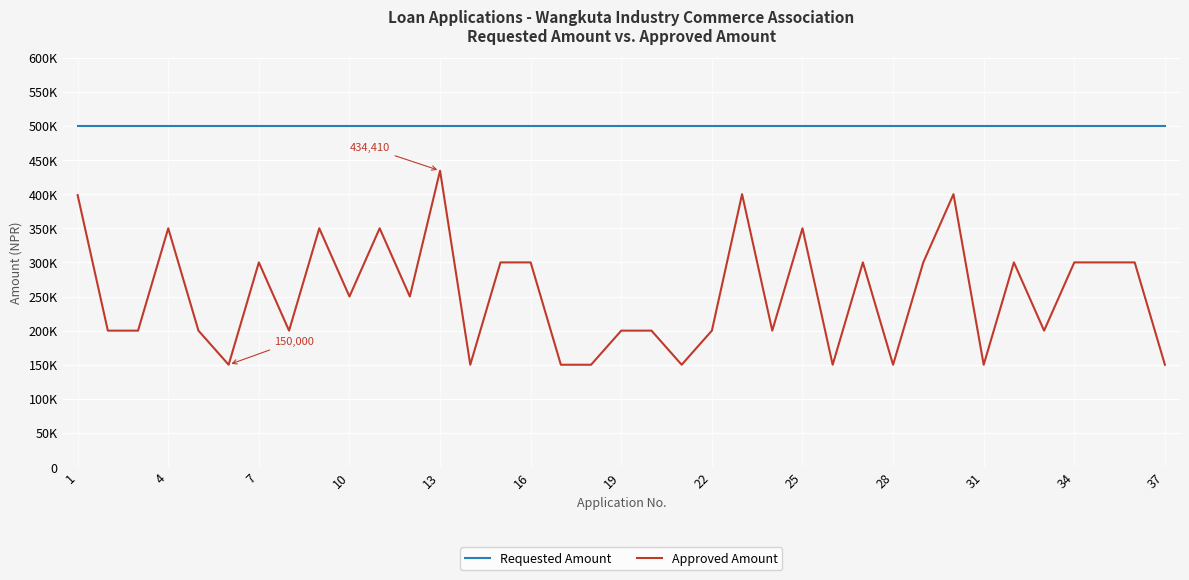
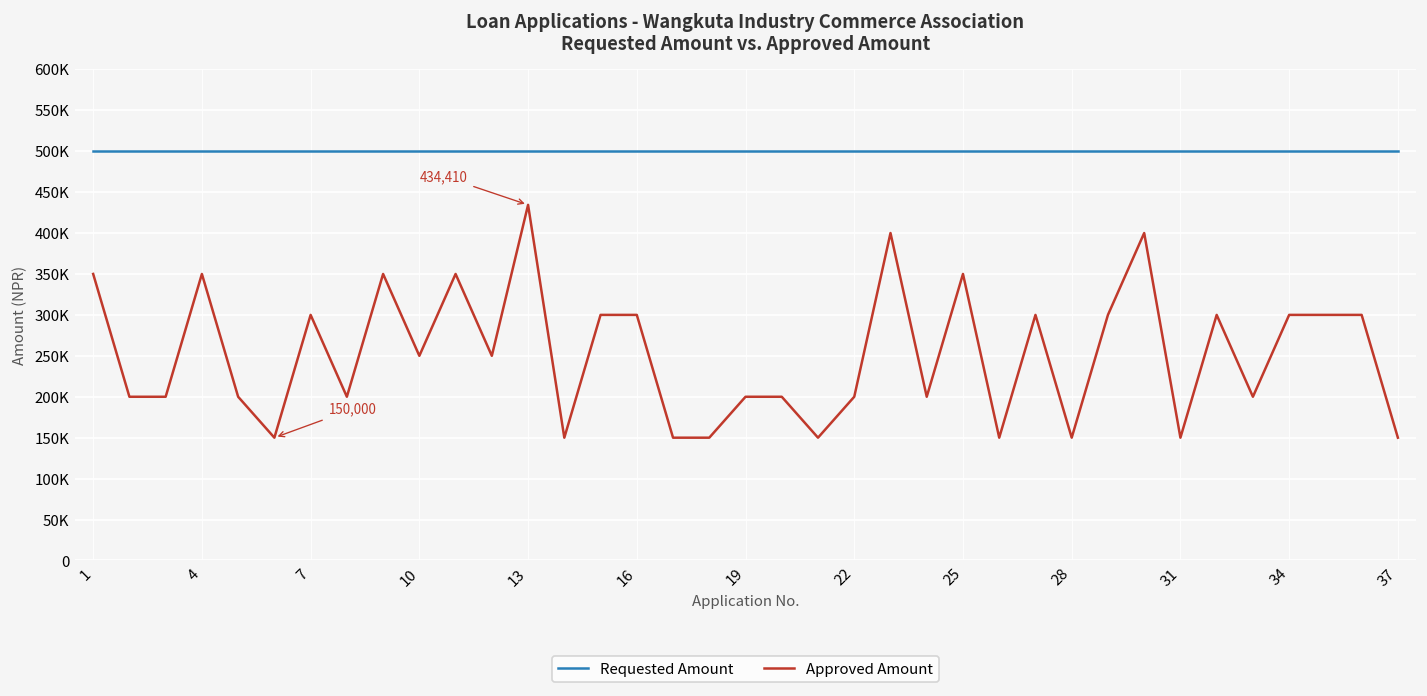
  {
    "Requested Amount": {
      "1": 500000,
      "4": 500000,
      "7": 500000,
      "10": 500000,
      "13": 500000,
      "16": 500000,
      "19": 500000,
      "22": 500000,
      "25": 500000,
      "28": 500000,
      "31": 500000,
      "34": 500000,
      "37": 500000
    },
    "Approved Amount": {
-     "1": 400000,
+     "1": 350000,
      "4": 350000,
      "7": 300000,
      "10": 250000,
      "16": 300000,
      "19": 200000,
      "22": 200000,
      "25": 350000,
      "28": 150000,
      "31": 150000,
      "34": 300000,
      "37": 150000
    }
  }
